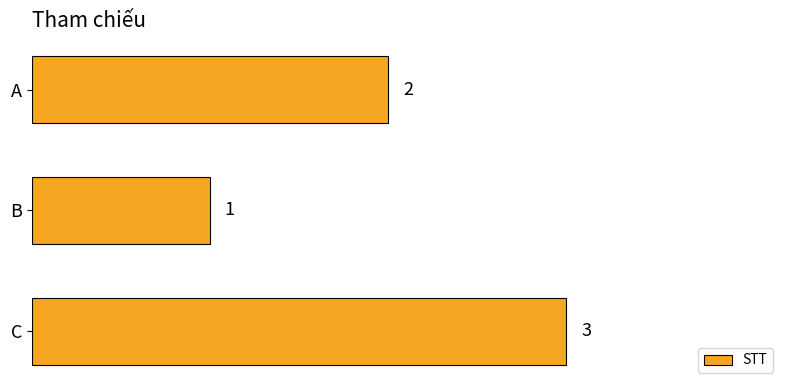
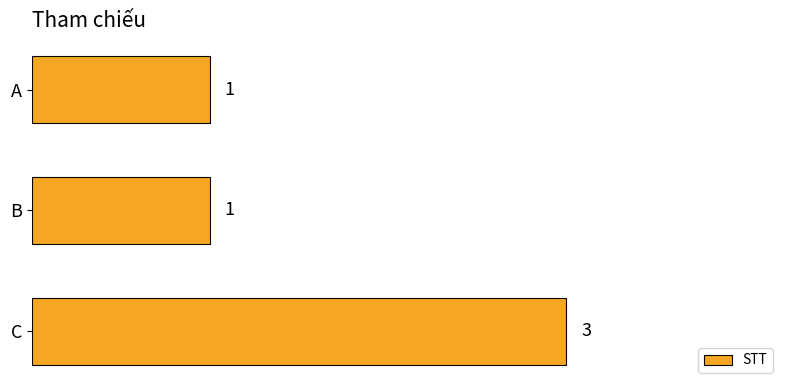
  {
-   "A": 2,
+   "A": 1,
    "B": 1,
    "C": 3
  }
